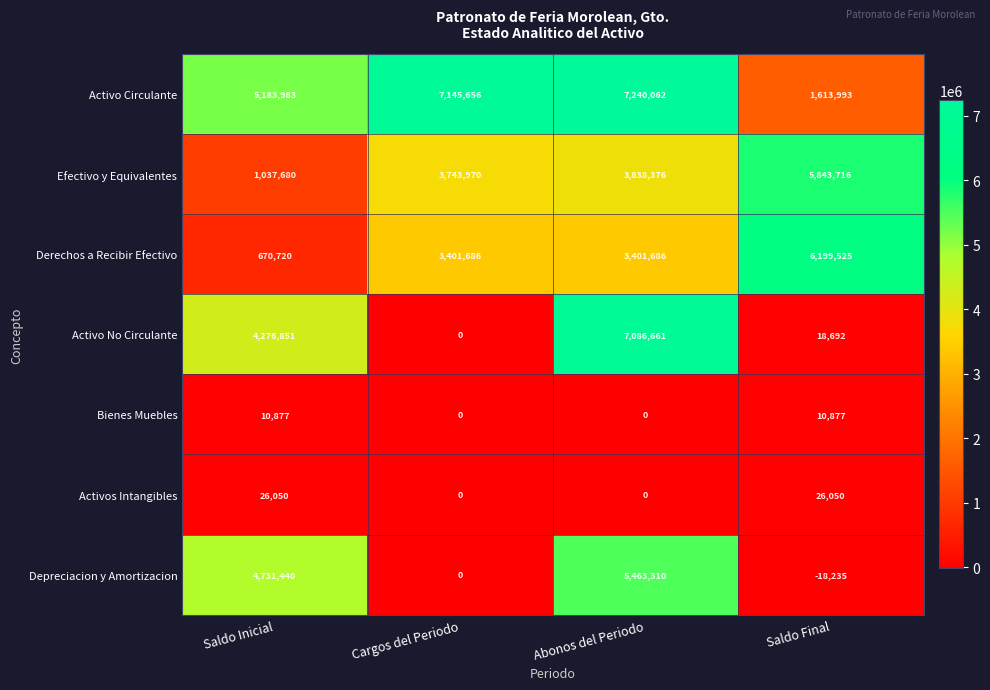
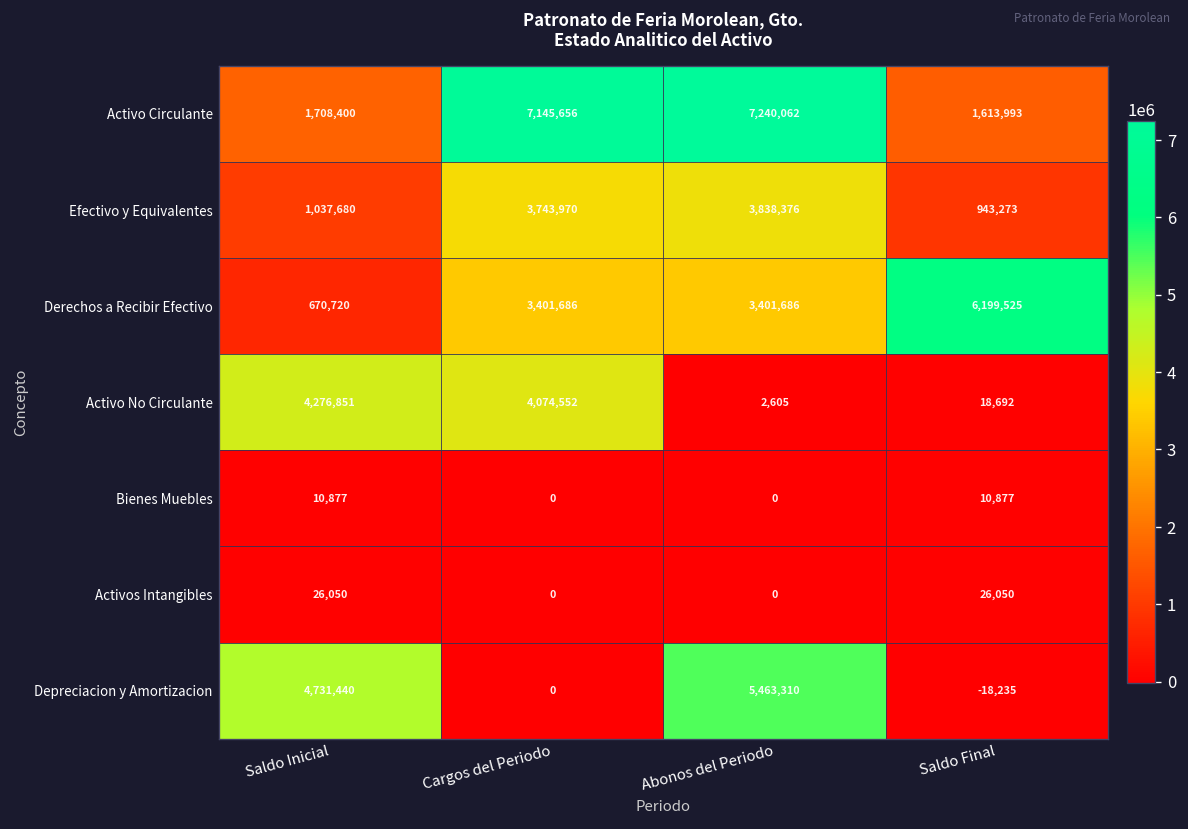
  {
    "Activo Circulante": {
-     "Saldo Inicial": "5,183,983",
+     "Saldo Inicial": "1,708,400",
      "Cargos del Periodo": "7,145,656",
      "Abonos del Periodo": "7,240,062",
      "Saldo Final": "1,613,993"
    },
    "Efectivo y Equivalentes": {
      "Saldo Inicial": "1,037,680",
      "Cargos del Periodo": "3,743,970",
      "Abonos del Periodo": "3,838,376",
-     "Saldo Final": "5,843,716"
+     "Saldo Final": "943,273"
    },
    "Derechos a Recibir Efectivo": {
      "Saldo Inicial": "670,720",
      "Cargos del Periodo": "3,401,686",
      "Abonos del Periodo": "3,401,686",
      "Saldo Final": "6,199,525"
    },
    "Activo No Circulante": {
      "Saldo Inicial": "4,276,851",
-     "Cargos del Periodo": "0",
-     "Abonos del Periodo": "7,086,661",
+     "Cargos del Periodo": "4,074,552",
+     "Abonos del Periodo": "2,605",
      "Saldo Final": "18,692"
    },
    "Bienes Muebles": {
      "Saldo Inicial": "10,877",
      "Cargos del Periodo": "0",
      "Abonos del Periodo": "0",
      "Saldo Final": "10,877"
    },
    "Activos Intangibles": {
      "Saldo Inicial": "26,050",
      "Cargos del Periodo": "0",
      "Abonos del Periodo": "0",
      "Saldo Final": "26,050"
    },
    "Depreciacion y Amortizacion": {
      "Saldo Inicial": "4,731,440",
      "Cargos del Periodo": "0",
      "Abonos del Periodo": "5,463,310",
      "Saldo Final": "-18,235"
    }
  }
